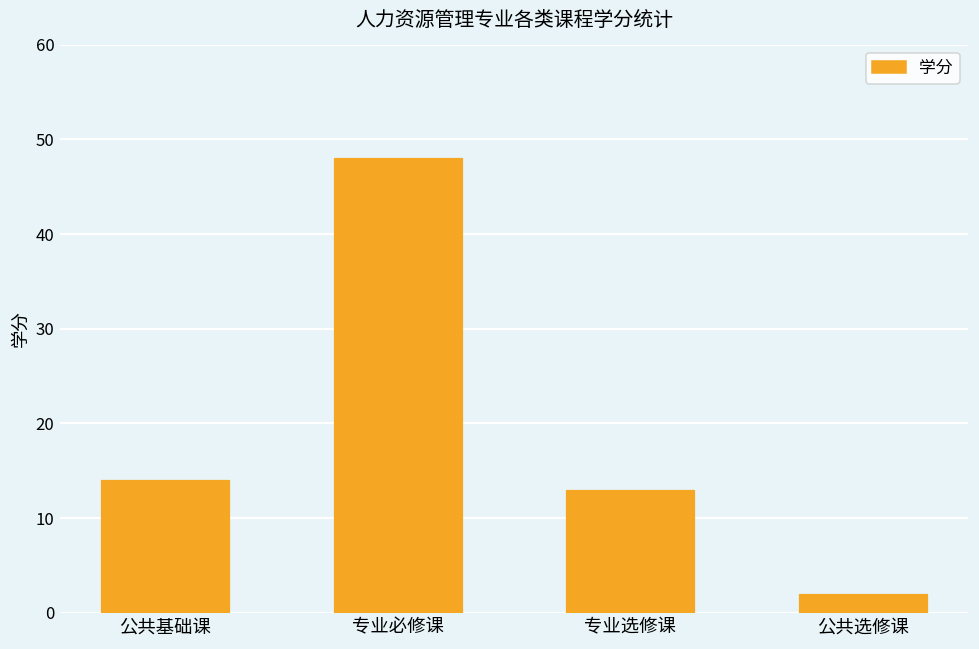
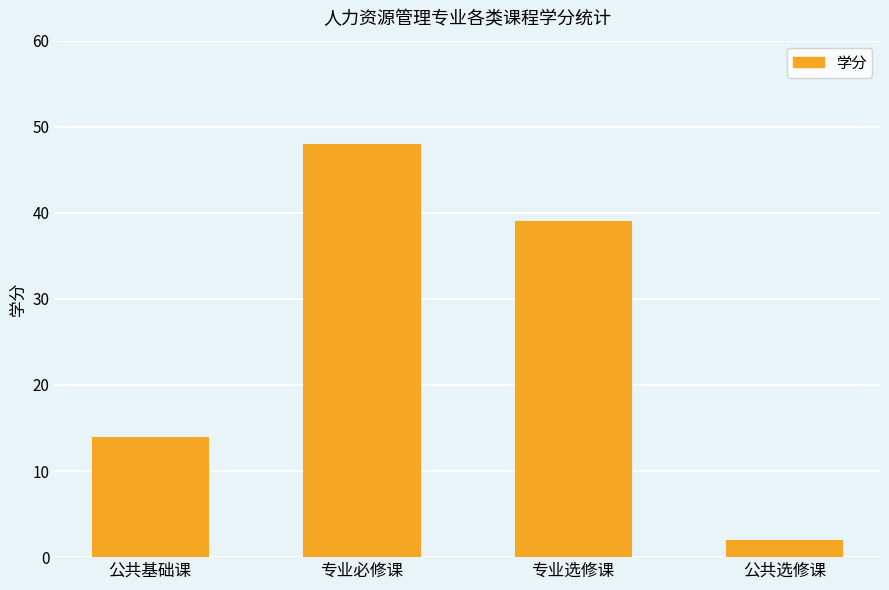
  {
    "公共基础课": 14,
    "专业必修课": 48,
-   "专业选修课": 13,
+   "专业选修课": 39,
    "公共选修课": 2
  }
